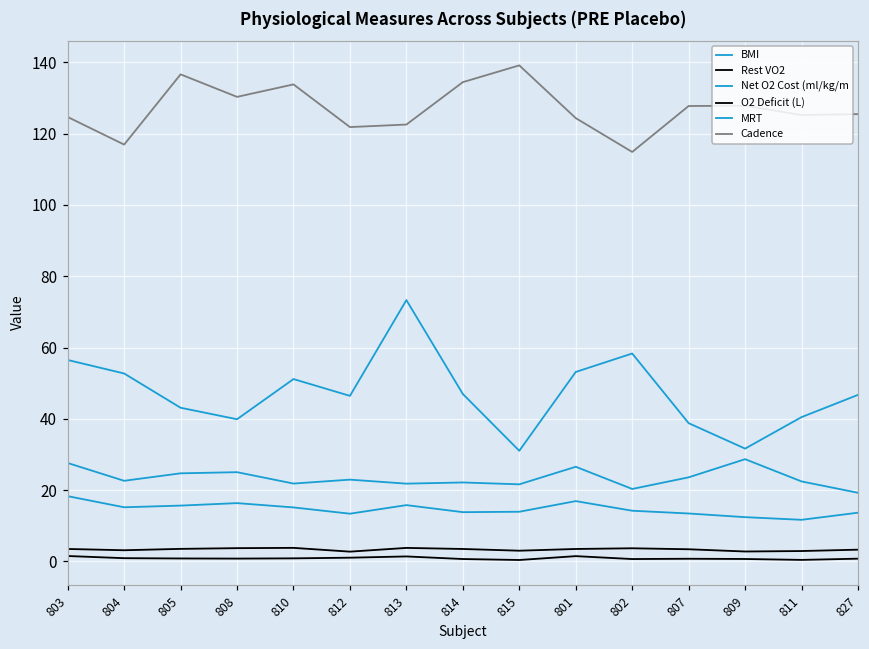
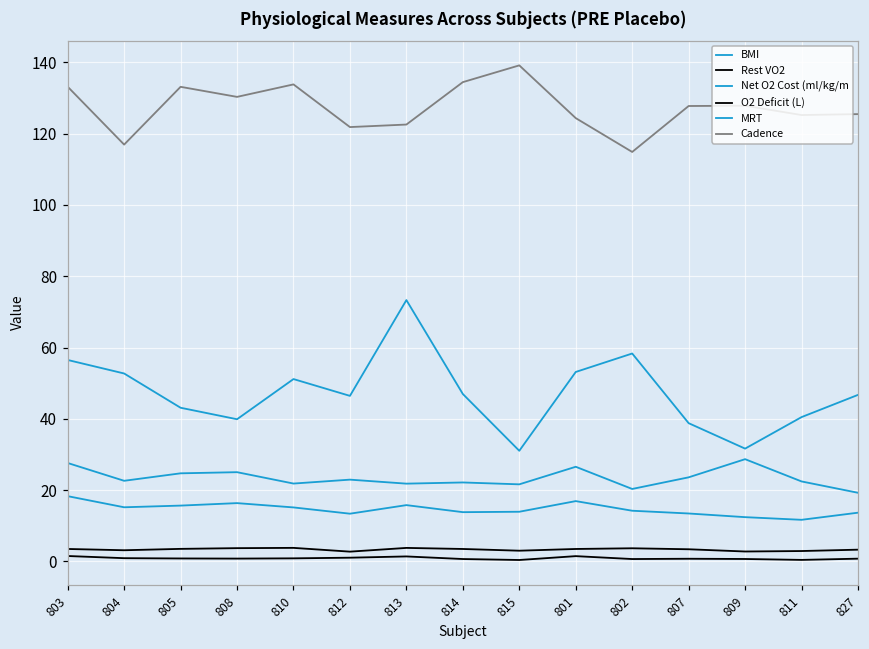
  {
    "Cadence": {
-     "803": 125,
+     "803": 133,
      "804": 117,
-     "805": 137,
+     "805": 133,
      "808": 130,
      "810": 134,
      "812": 122,
      "813": 123,
      "814": 134,
      "815": 139,
      "801": 124,
      "802": 115,
      "807": 128,
      "827": 125
    }
  }
